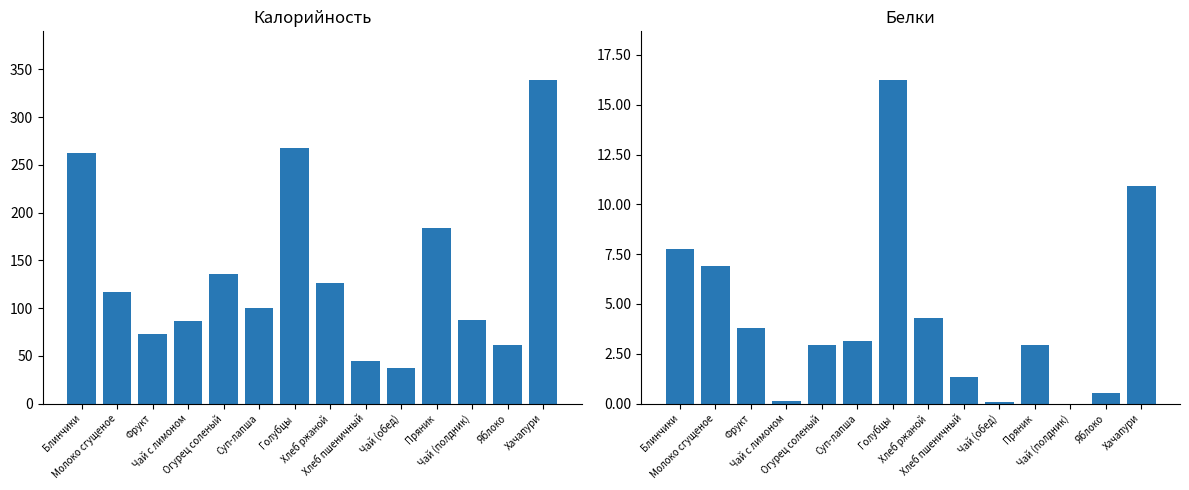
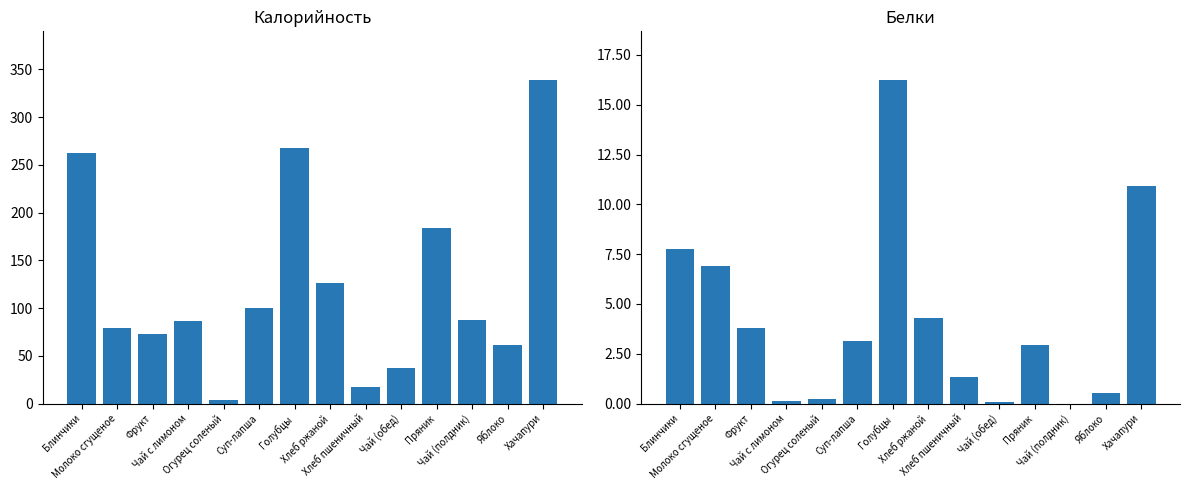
  {
    "Калорийность": {
      "Блинчики": 260,
-     "Молоко сгущеное": 120,
+     "Молоко сгущеное": 80,
      "Фрукт": 70,
      "Чай с лимоном": 90,
-     "Огурец соленый": 140,
+     "Огурец соленый": 0,
      "Суп-лапша": 100,
      "Голубцы": 270,
      "Хлеб ржаной": 130,
-     "Хлеб пшеничный": 50,
+     "Хлеб пшеничный": 20,
      "Чай (обед)": 40,
      "Пряник": 180,
      "Чай (полдник)": 90,
      "Яблоко": 60,
      "Хачапури": 340
    },
    "Белки": {
      "Блинчики": 7.8,
      "Молоко сгущеное": 6.9,
      "Фрукт": 3.8,
-     "Огурец соленый": 3.0,
+     "Огурец соленый": 0.2,
      "Суп-лапша": 3.1,
      "Голубцы": 16.3,
      "Хлеб ржаной": 4.3,
      "Хлеб пшеничный": 1.3,
      "Пряник": 3.0,
      "Чай (полдник)": 0.0,
      "Яблоко": 0.5,
      "Хачапури": 10.9
    }
  }
